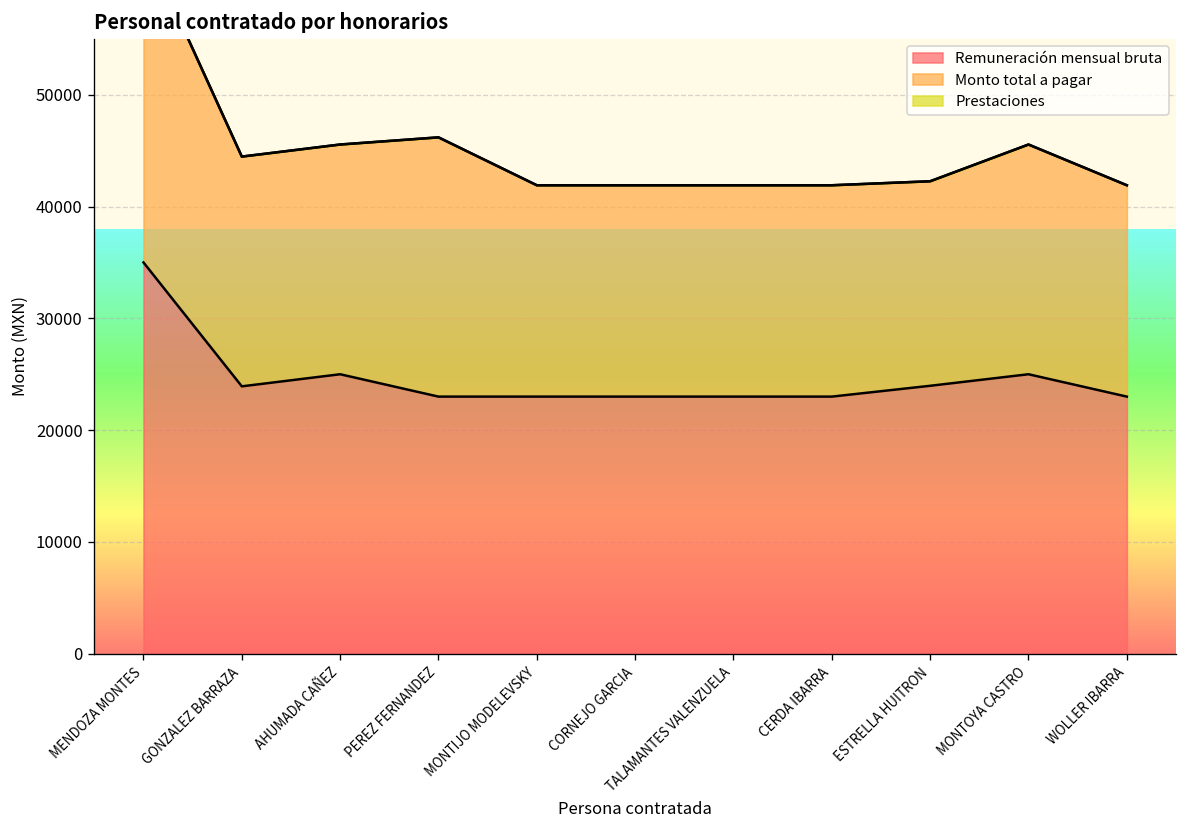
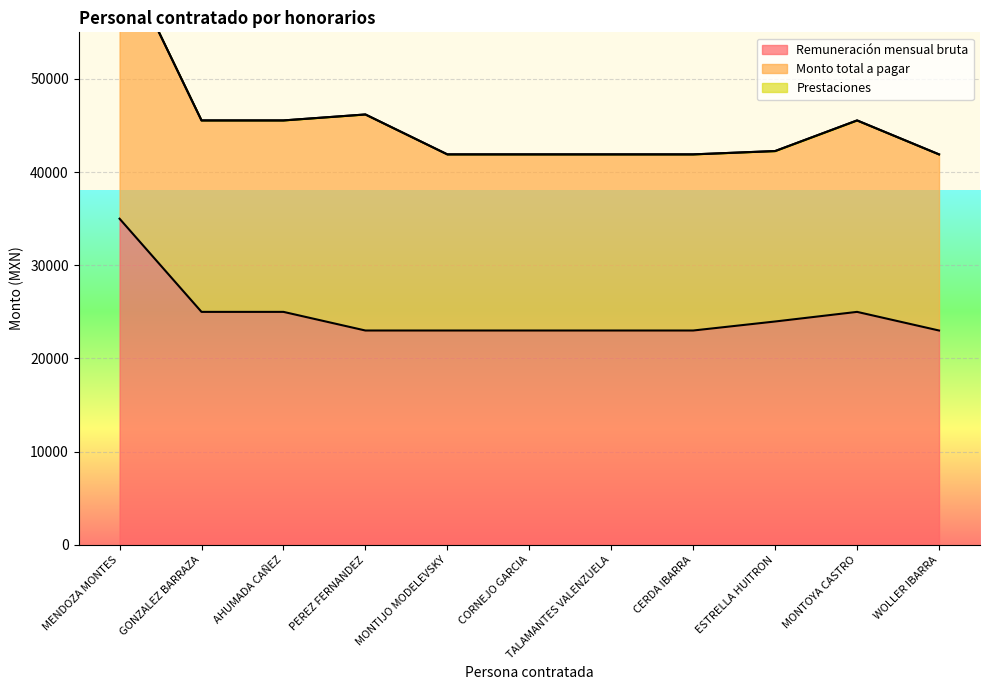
  {
    "Remuneración mensual bruta": {
      "MENDOZA MONTES": 35000,
-     "GONZALEZ BARRAZA": 24000,
+     "GONZALEZ BARRAZA": 25000,
      "AHUMADA CAÑEZ": 25000,
      "PEREZ FERNANDEZ": 23000,
      "MONTIJO MODELEVSKY": 23000,
      "CORNEJO GARCIA": 23000,
      "TALAMANTES VALENZUELA": 23000,
      "CERDA IBARRA": 23000,
      "ESTRELLA HUITRON": 24000,
      "MONTOYA CASTRO": 25000,
      "WOLLER IBARRA": 23000
    }
  }
